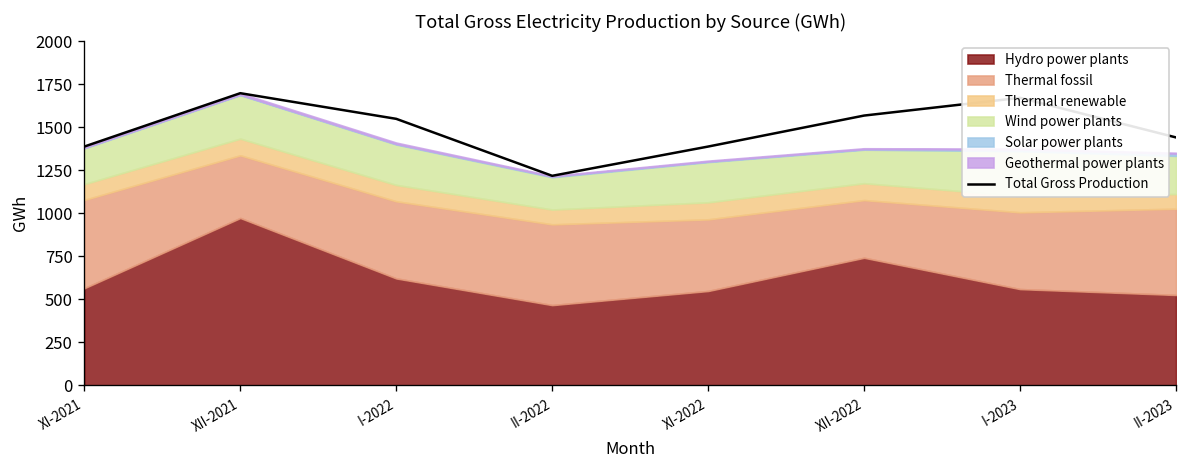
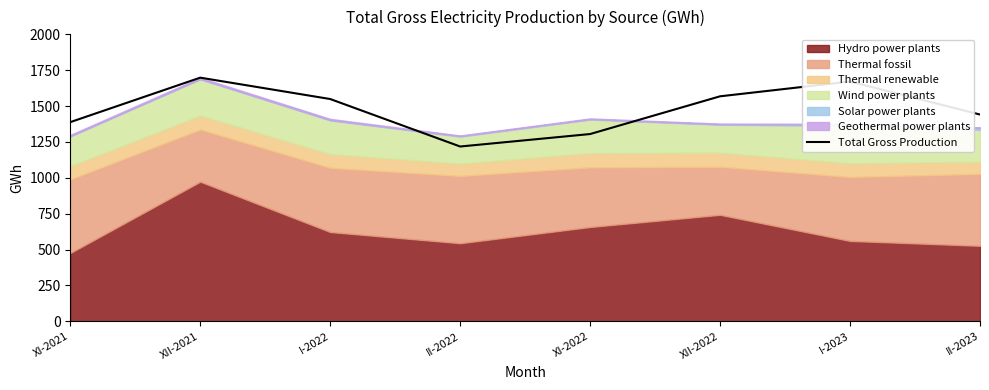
  {
    "Hydro power plants": {
-     "XI-2021": 570,
+     "XI-2021": 480,
      "XII-2021": 970,
      "I-2022": 620,
-     "II-2022": 470,
-     "XI-2022": 550,
+     "II-2022": 540,
+     "XI-2022": 660,
      "XII-2022": 740,
      "I-2023": 560,
      "II-2023": 530
    },
    "Total Gross Production": {
      "I-2022": 1550,
-     "XI-2022": 1390,
+     "XI-2022": 1310,
      "XII-2022": 1570,
      "II-2023": 1440
    }
  }
